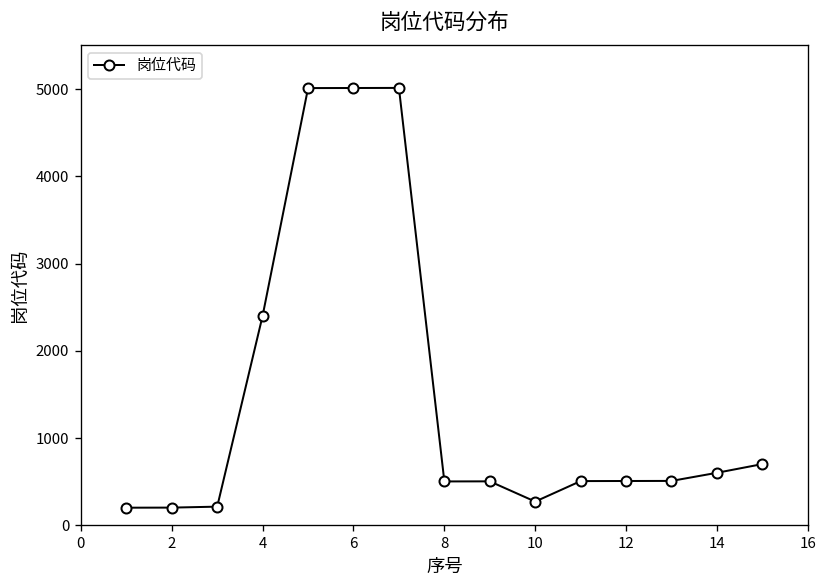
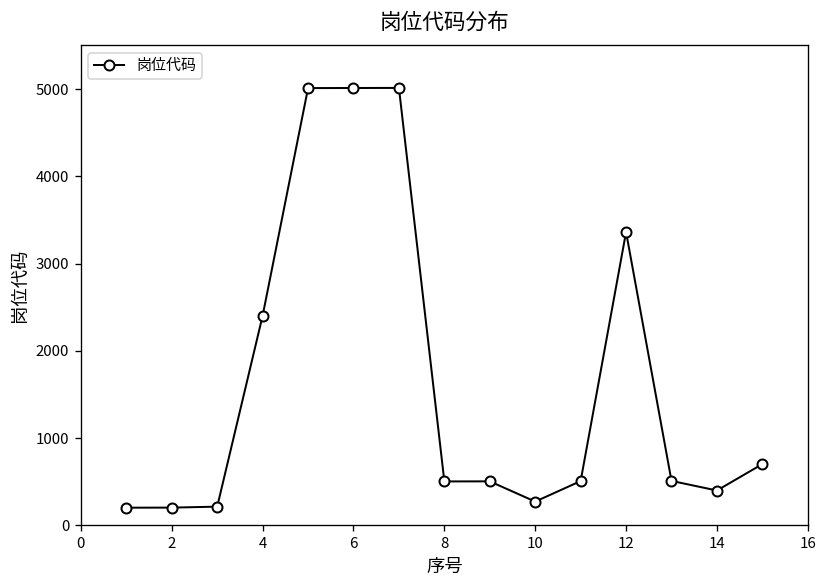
  {
    "2": 200,
    "4": 2400,
    "6": 5000,
    "8": 500,
    "10": 300,
-   "12": 500,
-   "14": 600
+   "12": 3400,
+   "14": 400
  }
